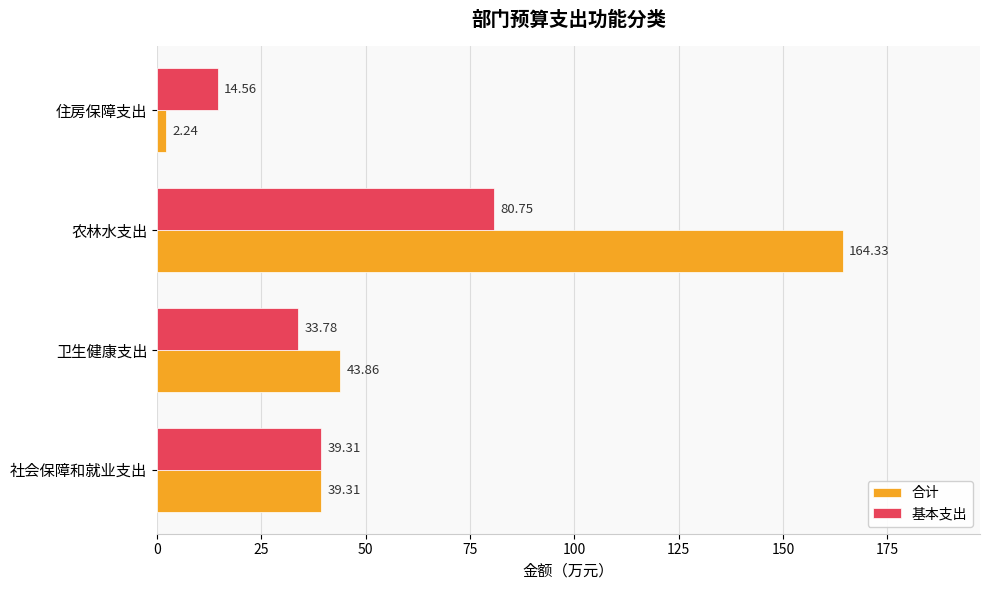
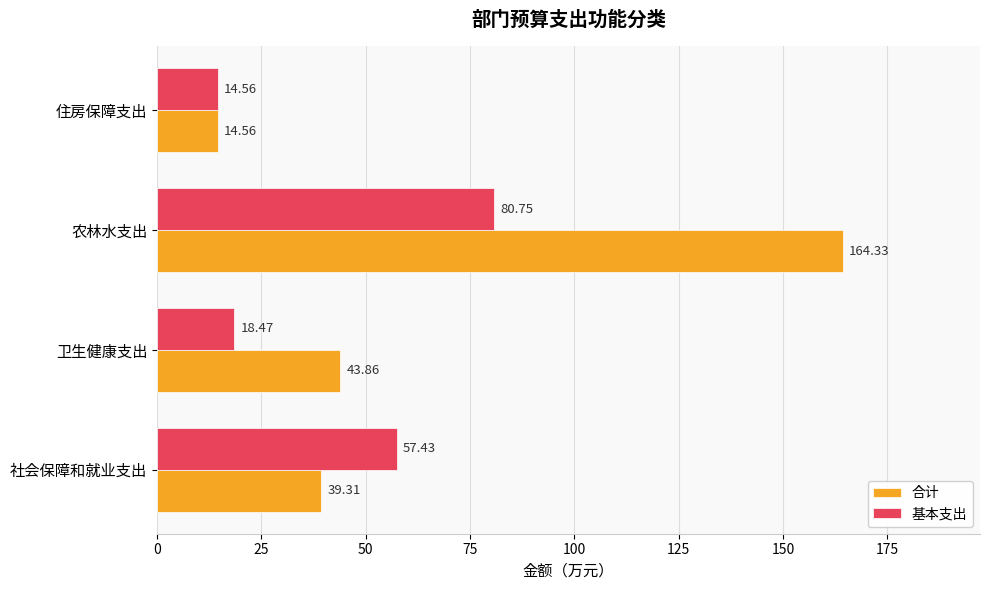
  {
    "合计": {
-     "住房保障支出": 2.24,
+     "住房保障支出": 14.56,
      "农林水支出": 164.33,
      "卫生健康支出": 43.86,
      "社会保障和就业支出": 39.31
    },
    "基本支出": {
      "住房保障支出": 14.56,
      "农林水支出": 80.75,
-     "卫生健康支出": 33.78,
-     "社会保障和就业支出": 39.31
+     "卫生健康支出": 18.47,
+     "社会保障和就业支出": 57.43
    }
  }
